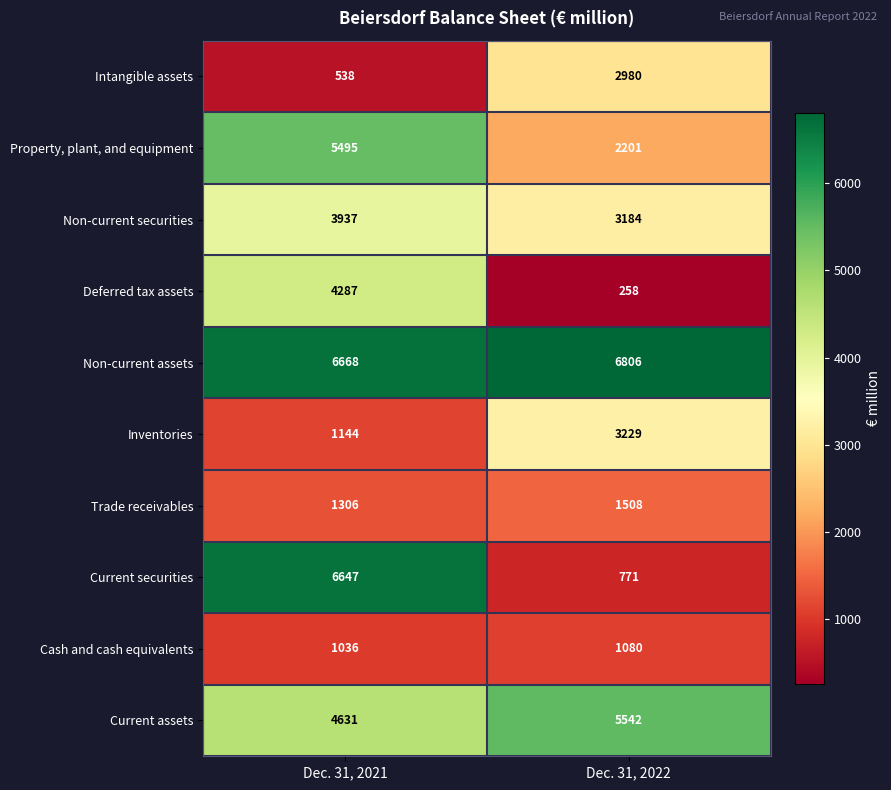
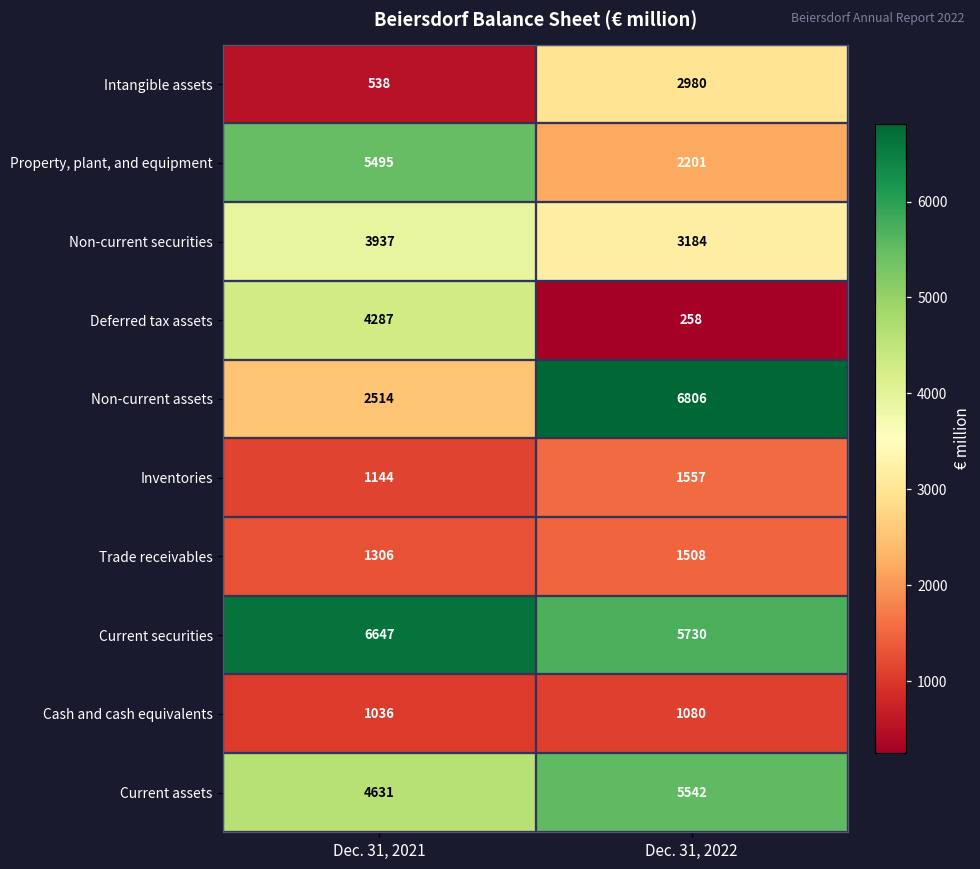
  {
    "Intangible assets": {
      "Dec. 31, 2021": 538,
      "Dec. 31, 2022": 2980
    },
    "Property, plant, and equipment": {
      "Dec. 31, 2021": 5495,
      "Dec. 31, 2022": 2201
    },
    "Non-current securities": {
      "Dec. 31, 2021": 3937,
      "Dec. 31, 2022": 3184
    },
    "Deferred tax assets": {
      "Dec. 31, 2021": 4287,
      "Dec. 31, 2022": 258
    },
    "Non-current assets": {
-     "Dec. 31, 2021": 6668,
+     "Dec. 31, 2021": 2514,
      "Dec. 31, 2022": 6806
    },
    "Inventories": {
      "Dec. 31, 2021": 1144,
-     "Dec. 31, 2022": 3229
+     "Dec. 31, 2022": 1557
    },
    "Trade receivables": {
      "Dec. 31, 2021": 1306,
      "Dec. 31, 2022": 1508
    },
    "Current securities": {
      "Dec. 31, 2021": 6647,
-     "Dec. 31, 2022": 771
+     "Dec. 31, 2022": 5730
    },
    "Cash and cash equivalents": {
      "Dec. 31, 2021": 1036,
      "Dec. 31, 2022": 1080
    },
    "Current assets": {
      "Dec. 31, 2021": 4631,
      "Dec. 31, 2022": 5542
    }
  }
